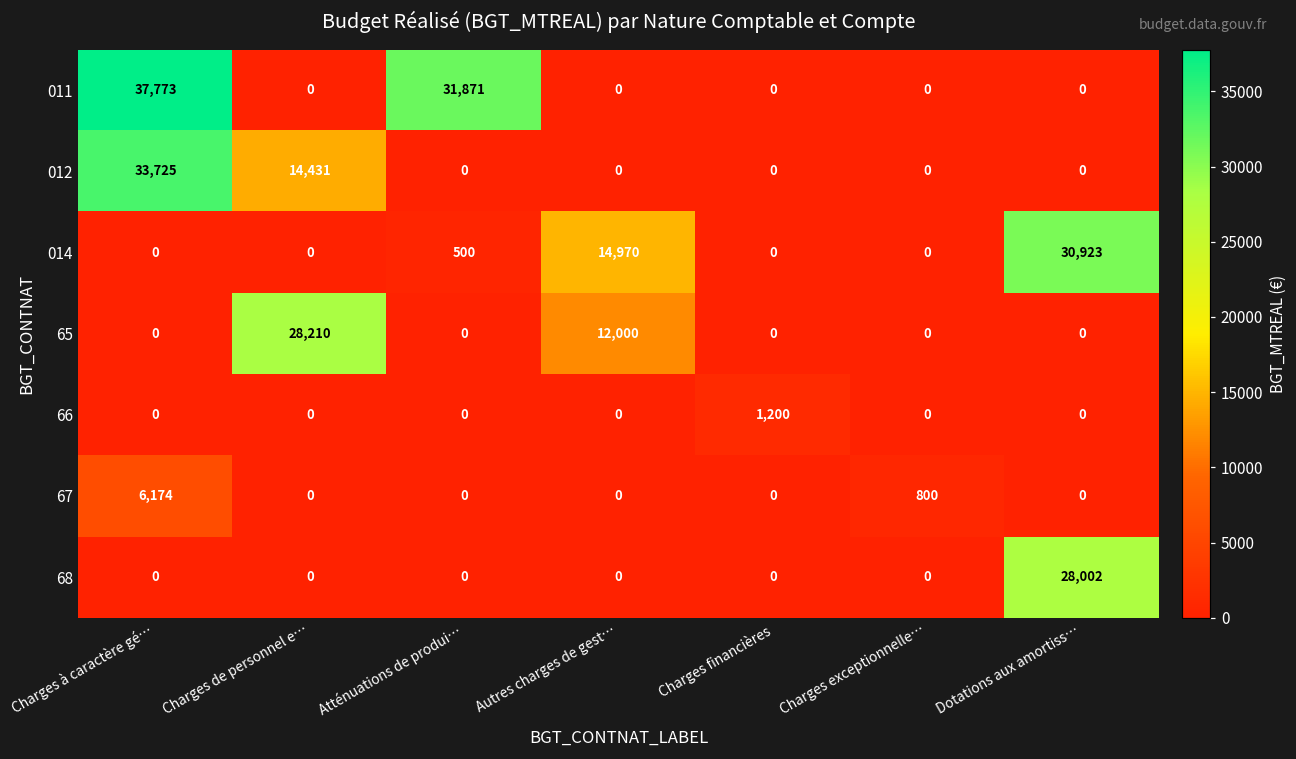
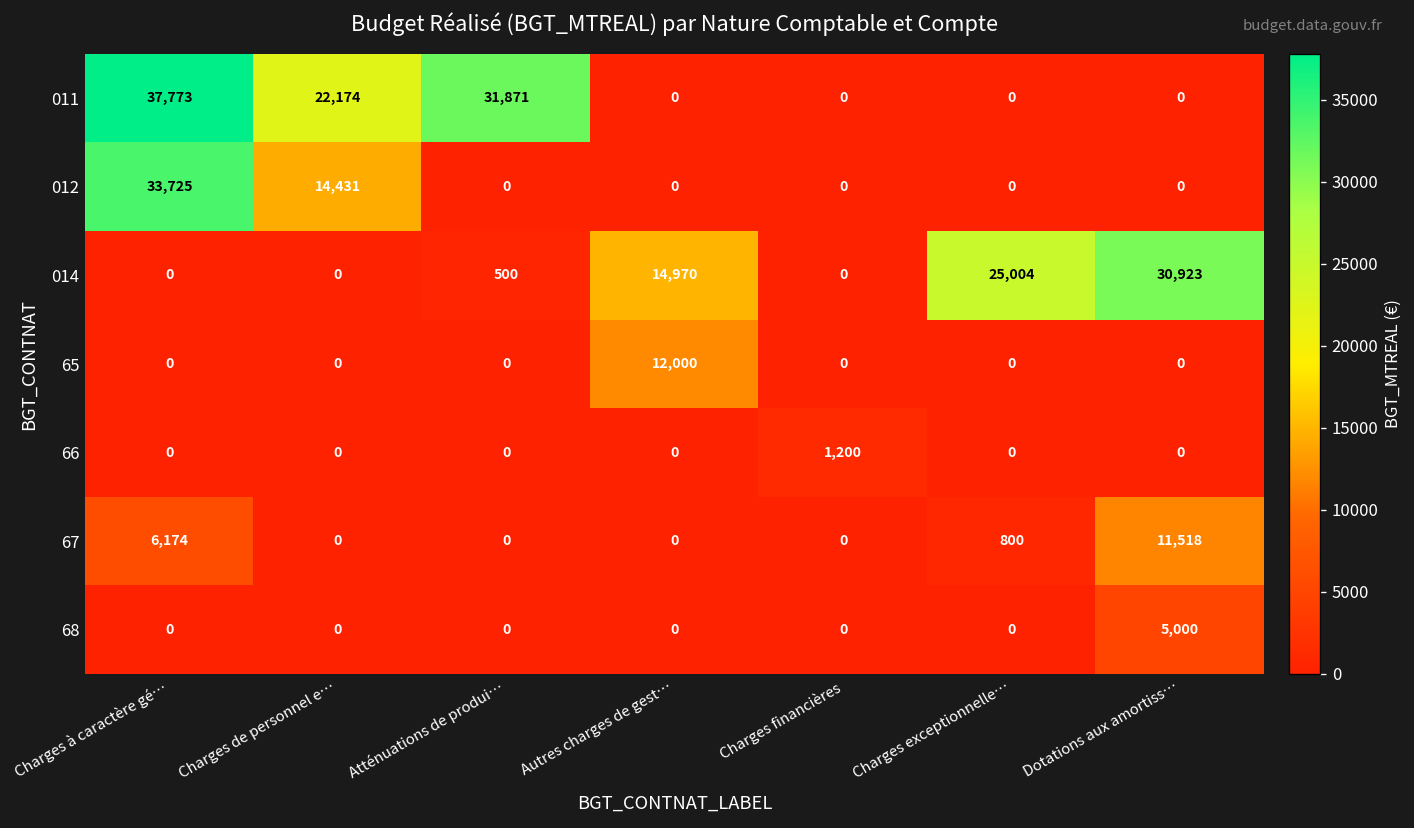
  {
    "011": {
      "Charges à caractère gé…": "37,773",
-     "Charges de personnel e…": "0",
+     "Charges de personnel e…": "22,174",
      "Atténuations de produi…": "31,871",
      "Autres charges de gest…": "0",
      "Charges financières": "0",
      "Charges exceptionnelle…": "0",
      "Dotations aux amortiss…": "0"
    },
    "012": {
      "Charges à caractère gé…": "33,725",
      "Charges de personnel e…": "14,431",
      "Atténuations de produi…": "0",
      "Autres charges de gest…": "0",
      "Charges financières": "0",
      "Charges exceptionnelle…": "0",
      "Dotations aux amortiss…": "0"
    },
    "014": {
      "Charges à caractère gé…": "0",
      "Charges de personnel e…": "0",
      "Atténuations de produi…": "500",
      "Autres charges de gest…": "14,970",
      "Charges financières": "0",
-     "Charges exceptionnelle…": "0",
+     "Charges exceptionnelle…": "25,004",
      "Dotations aux amortiss…": "30,923"
    },
    "65": {
      "Charges à caractère gé…": "0",
-     "Charges de personnel e…": "28,210",
+     "Charges de personnel e…": "0",
      "Atténuations de produi…": "0",
      "Autres charges de gest…": "12,000",
      "Charges financières": "0",
      "Charges exceptionnelle…": "0",
      "Dotations aux amortiss…": "0"
    },
    "66": {
      "Charges à caractère gé…": "0",
      "Charges de personnel e…": "0",
      "Atténuations de produi…": "0",
      "Autres charges de gest…": "0",
      "Charges financières": "1,200",
      "Charges exceptionnelle…": "0",
      "Dotations aux amortiss…": "0"
    },
    "67": {
      "Charges à caractère gé…": "6,174",
      "Charges de personnel e…": "0",
      "Atténuations de produi…": "0",
      "Autres charges de gest…": "0",
      "Charges financières": "0",
      "Charges exceptionnelle…": "800",
-     "Dotations aux amortiss…": "0"
+     "Dotations aux amortiss…": "11,518"
    },
    "68": {
      "Charges à caractère gé…": "0",
      "Charges de personnel e…": "0",
      "Atténuations de produi…": "0",
      "Autres charges de gest…": "0",
      "Charges financières": "0",
      "Charges exceptionnelle…": "0",
-     "Dotations aux amortiss…": "28,002"
+     "Dotations aux amortiss…": "5,000"
    }
  }
